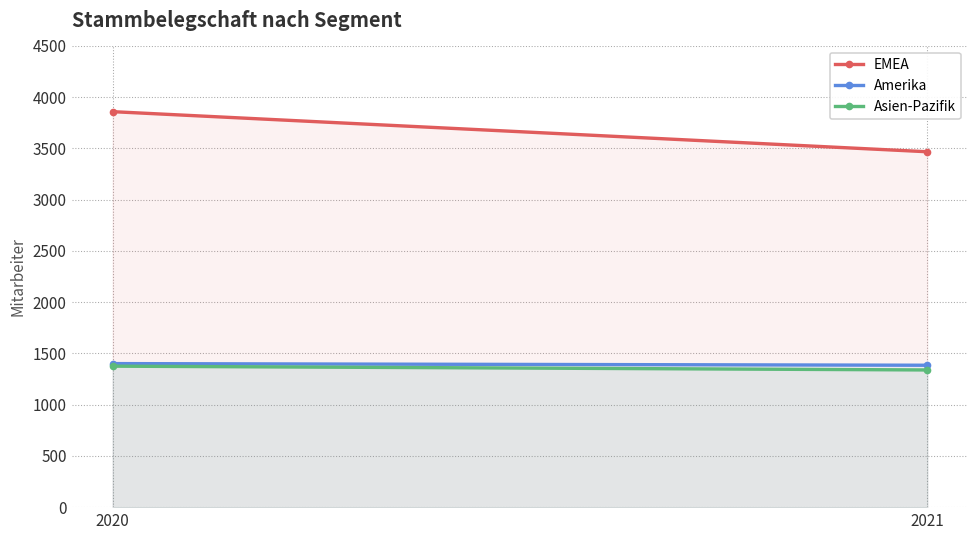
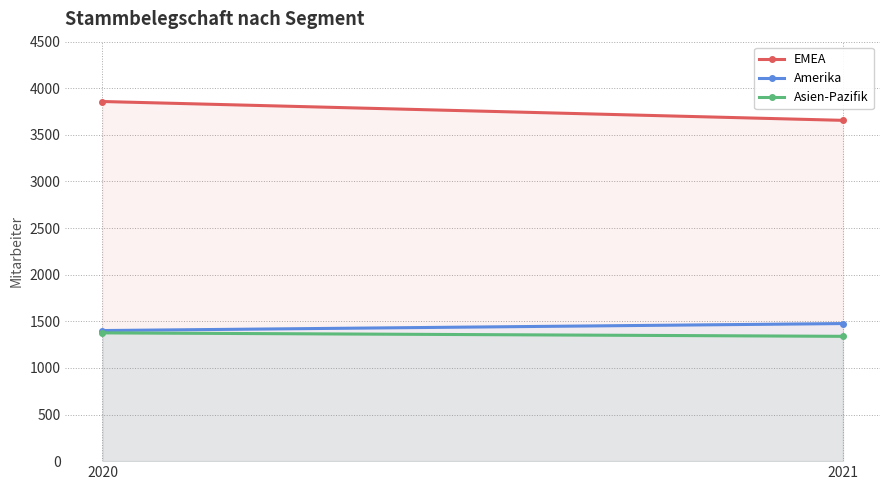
  {
    "EMEA": {
      "2020": 3900,
-     "2021": 3500
+     "2021": 3700
    },
    "Amerika": {
-     "2021": 1400
+     "2021": 1500
    },
    "Asien-Pazifik": {
      "2021": 1300
    }
  }
